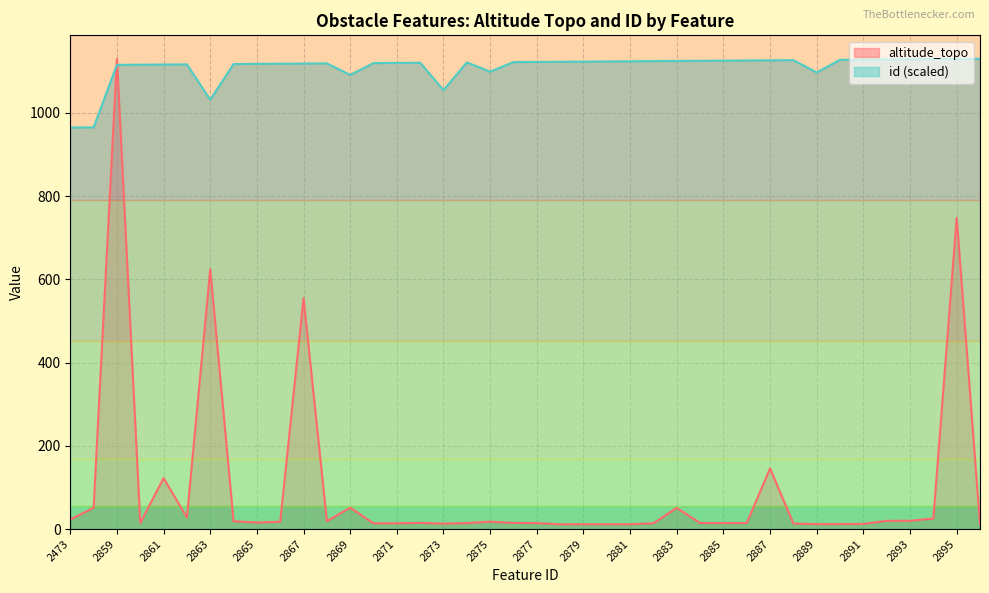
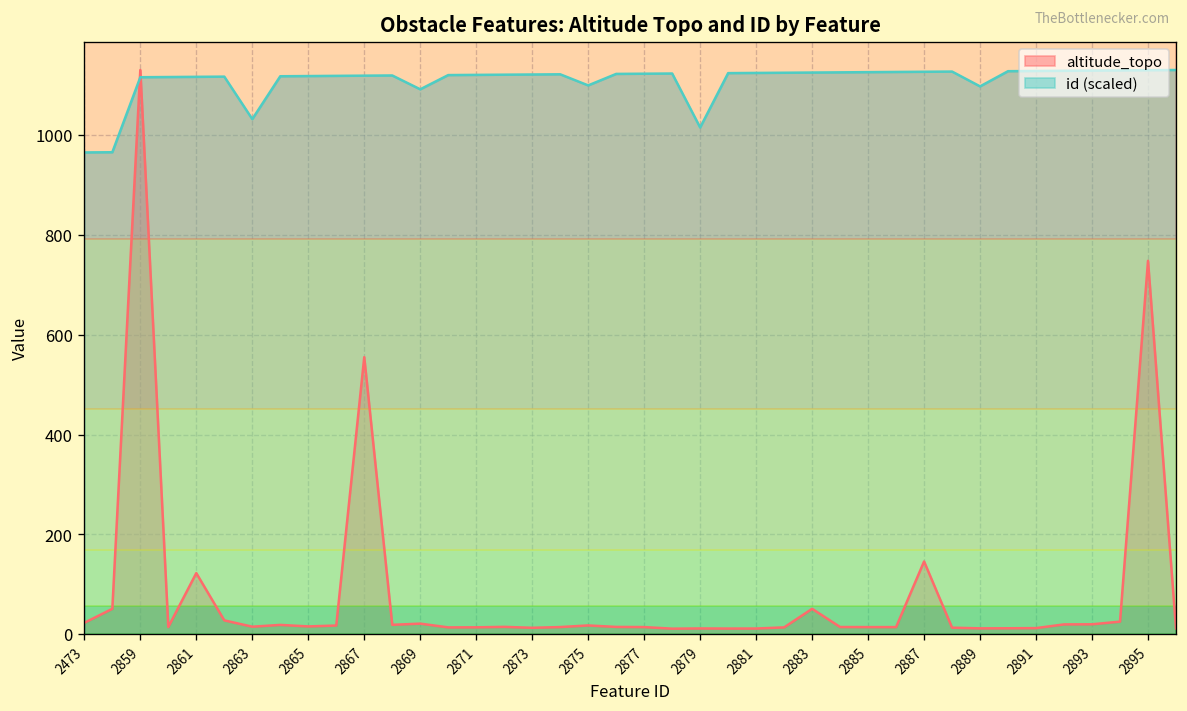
  {
    "altitude_topo": {
      "2473": 20,
      "2859": 1130,
      "2861": 120,
-     "2863": 620,
+     "2863": 20,
      "2865": 20,
      "2867": 550,
-     "2869": 50,
+     "2869": 20,
      "2871": 10,
      "2873": 10,
      "2875": 20,
      "2877": 10,
      "2879": 10,
      "2881": 10,
      "2883": 50,
      "2885": 10,
      "2887": 150,
      "2889": 10,
      "2891": 10,
      "2893": 20,
      "2895": 750
    },
    "id (scaled)": {
      "2473": 960,
      "2859": 1120,
      "2861": 1120,
      "2863": 1030,
      "2865": 1120,
      "2867": 1120,
      "2869": 1090,
      "2871": 1120,
-     "2873": 1050,
+     "2873": 1120,
      "2875": 1100,
      "2877": 1120,
-     "2879": 1120,
+     "2879": 1010,
      "2881": 1120,
      "2883": 1120,
      "2885": 1130,
      "2887": 1130,
      "2889": 1100
    }
  }
